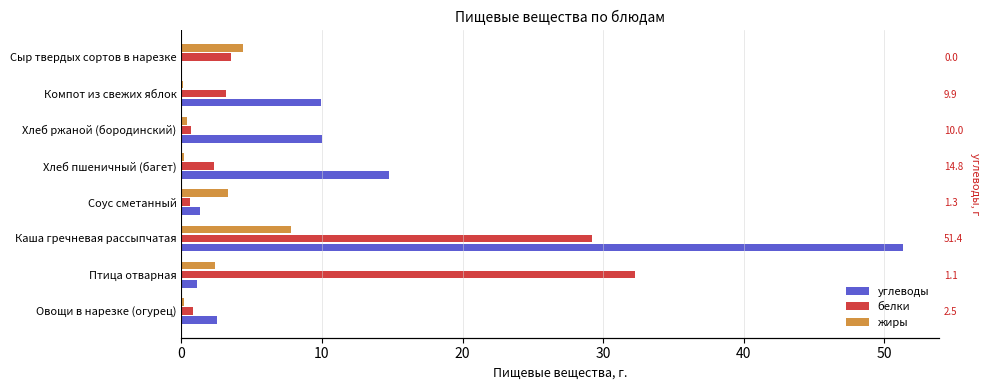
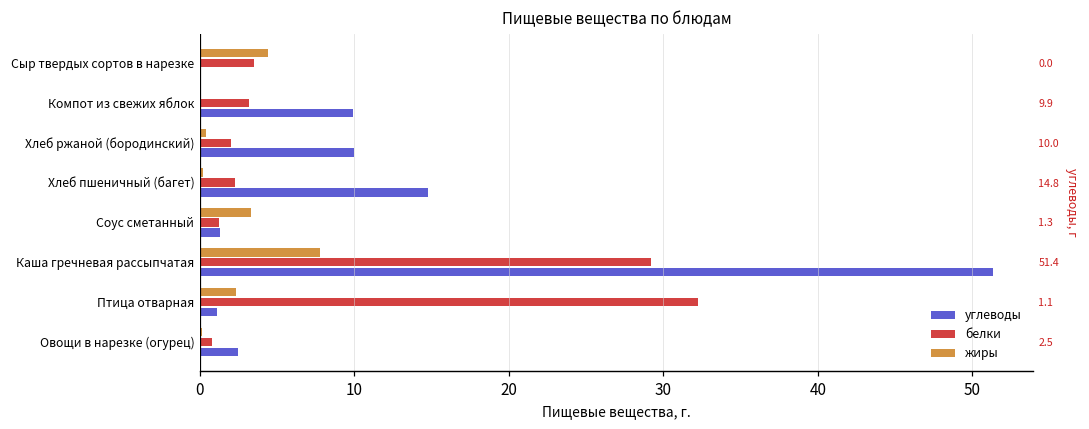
  {
    "белки": {
      "Сыр твердых сортов в нарезке": 3.5,
      "Компот из свежих яблок": 3.2,
-     "Хлеб ржаной (бородинский)": 0.7,
+     "Хлеб ржаной (бородинский)": 2.0,
      "Хлеб пшеничный (багет)": 2.3,
-     "Соус сметанный": 0.6,
+     "Соус сметанный": 1.3,
      "Каша гречневая рассыпчатая": 29.2,
      "Птица отварная": 32.3,
      "Овощи в нарезке (огурец)": 0.8
    }
  }
